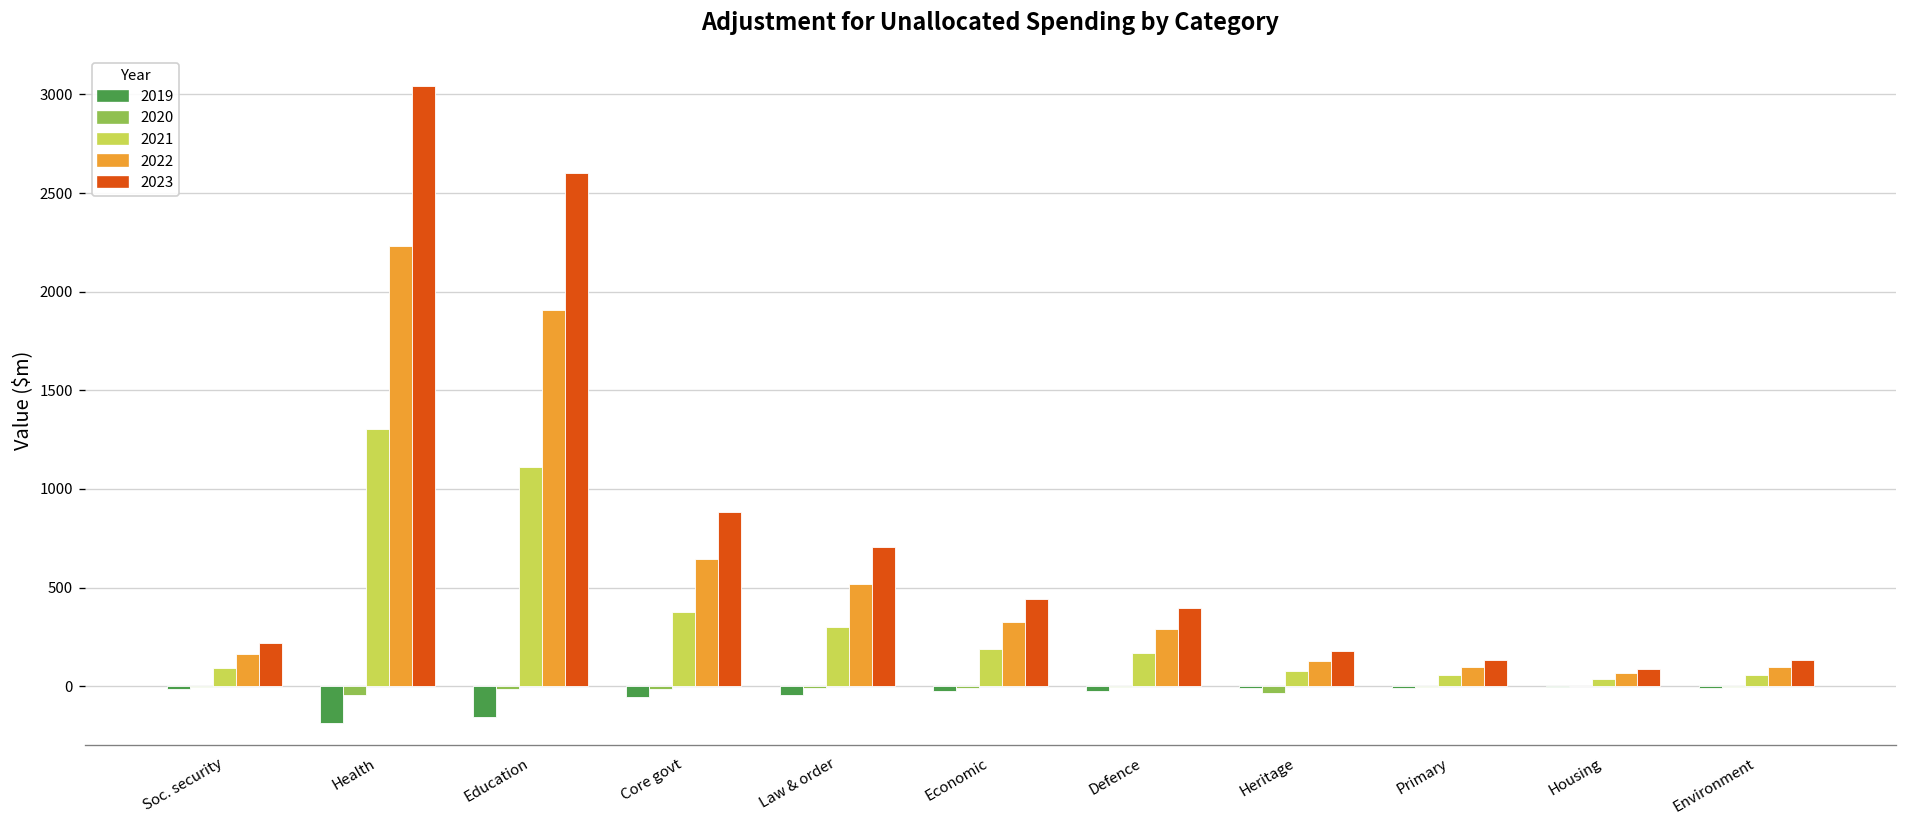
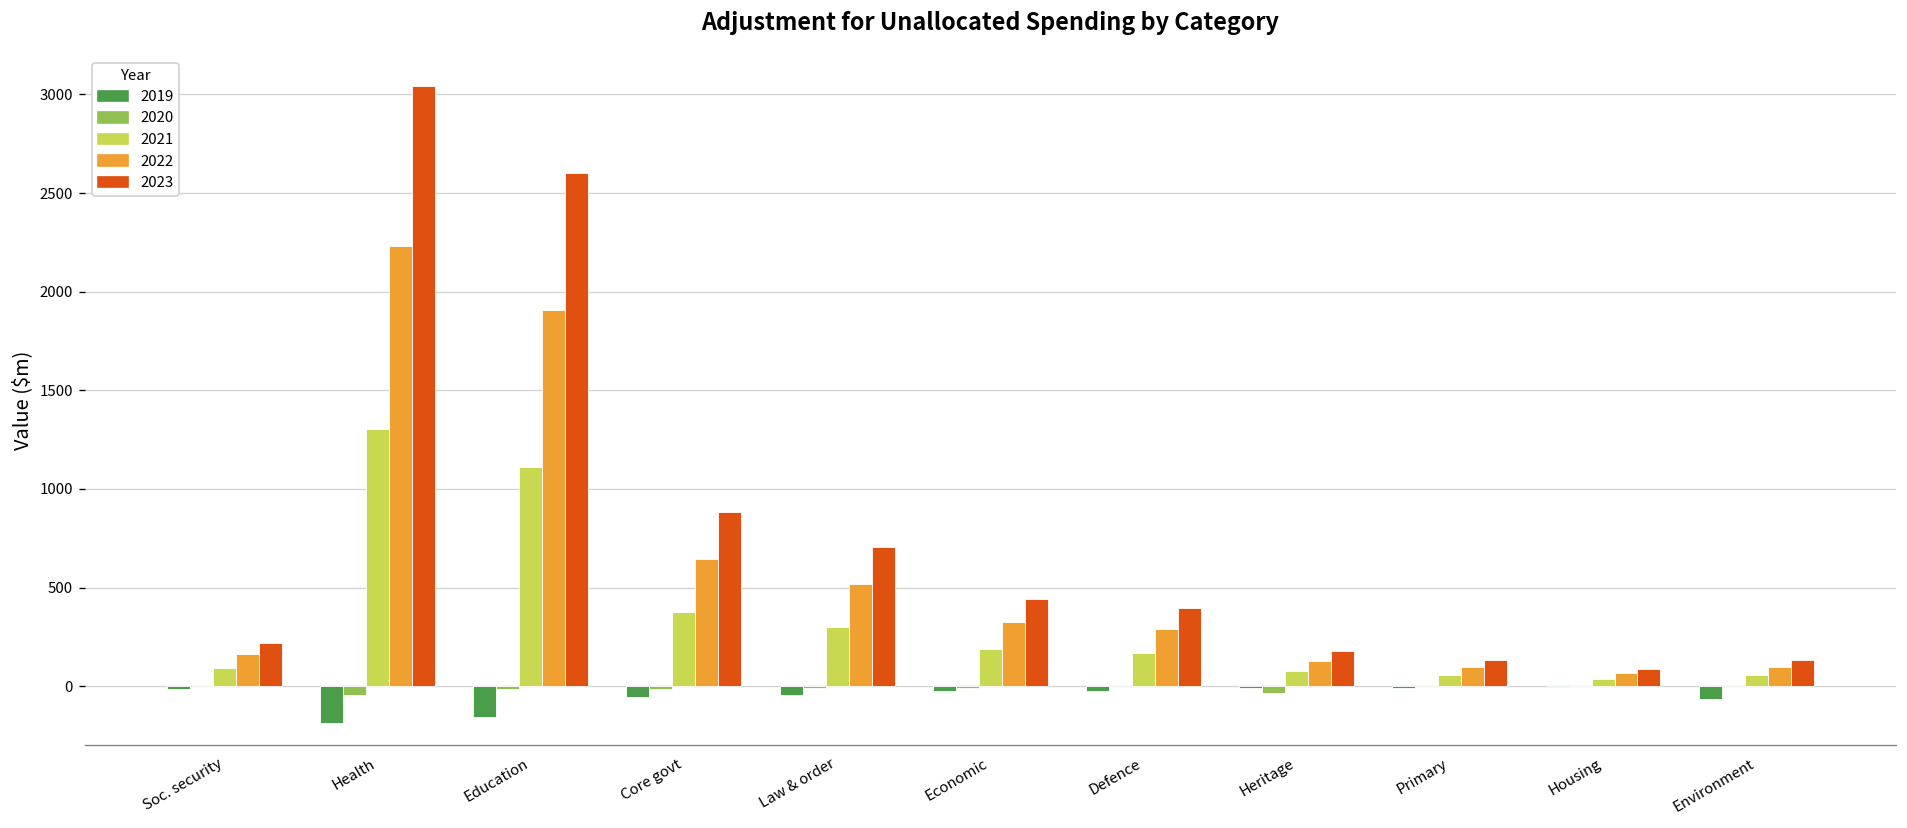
  {
    "2019": {
      "Health": -180,
      "Education": -160,
      "Core govt": -50,
      "Law & order": -40,
      "Economic": -30,
      "Defence": -20,
-     "Environment": -10
+     "Environment": -70
    },
    "2020": {
      "Health": -50,
      "Education": -20,
      "Heritage": -30
    },
    "2021": {
      "Soc. security": 90,
      "Health": 1300,
      "Education": 1110,
      "Core govt": 380,
      "Law & order": 300,
      "Economic": 190,
      "Defence": 170,
      "Heritage": 80,
      "Primary": 60,
      "Housing": 40,
      "Environment": 60
    },
    "2022": {
      "Soc. security": 160,
      "Health": 2230,
      "Education": 1910,
      "Core govt": 650,
      "Law & order": 520,
      "Economic": 320,
      "Defence": 290,
      "Heritage": 130,
      "Primary": 100,
      "Housing": 60,
      "Environment": 100
    },
    "2023": {
      "Soc. security": 220,
      "Health": 3040,
      "Education": 2600,
      "Core govt": 880,
      "Law & order": 710,
      "Economic": 440,
      "Defence": 400,
      "Heritage": 180,
      "Primary": 130,
      "Housing": 90,
      "Environment": 130
    }
  }
